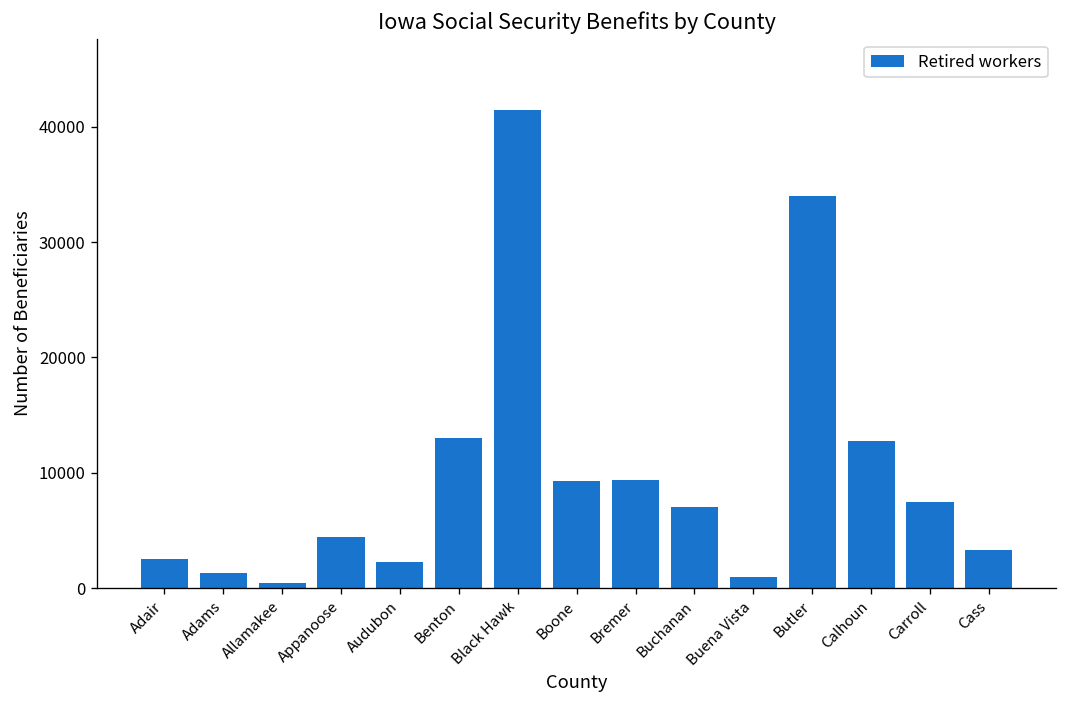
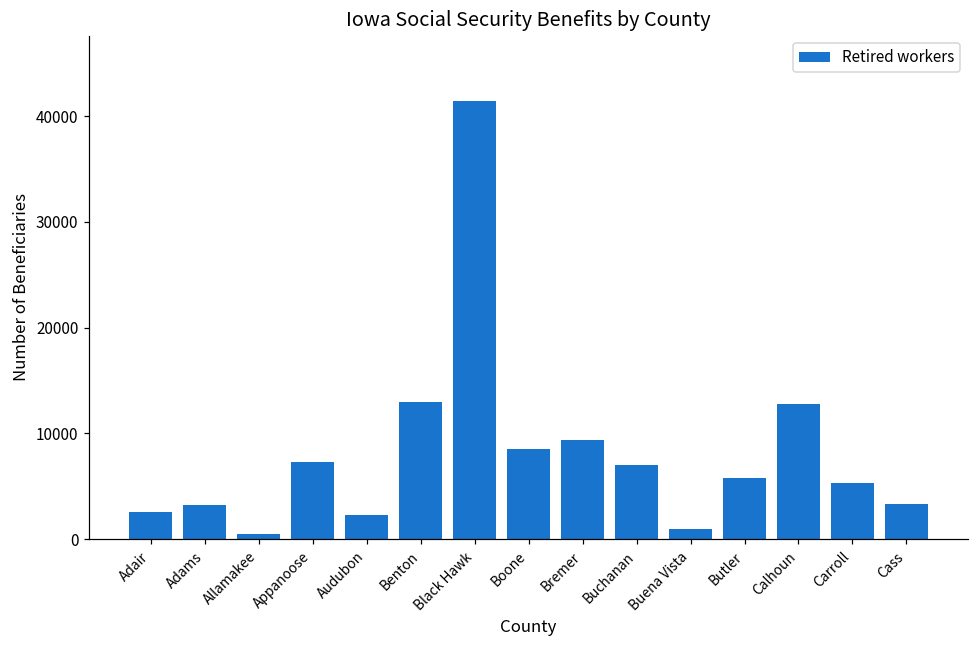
  {
    "Adair": 3000,
-   "Adams": 1000,
+   "Adams": 3000,
    "Allamakee": 0,
-   "Appanoose": 4000,
+   "Appanoose": 7000,
    "Audubon": 2000,
    "Benton": 13000,
    "Black Hawk": 41000,
-   "Boone": 9000,
+   "Boone": 8000,
    "Bremer": 9000,
    "Buchanan": 7000,
    "Buena Vista": 1000,
-   "Butler": 34000,
+   "Butler": 6000,
    "Calhoun": 13000,
-   "Carroll": 7000,
+   "Carroll": 5000,
    "Cass": 3000
  }
